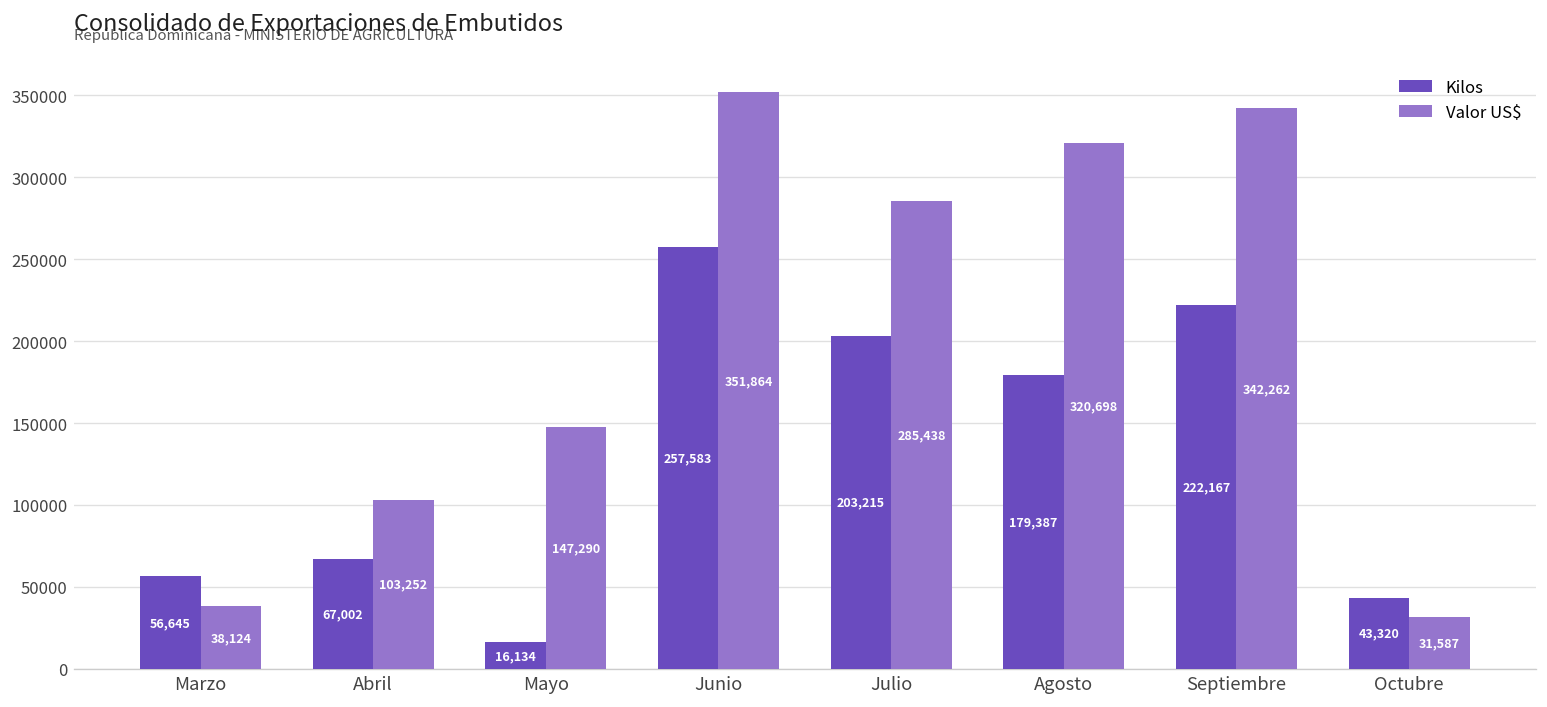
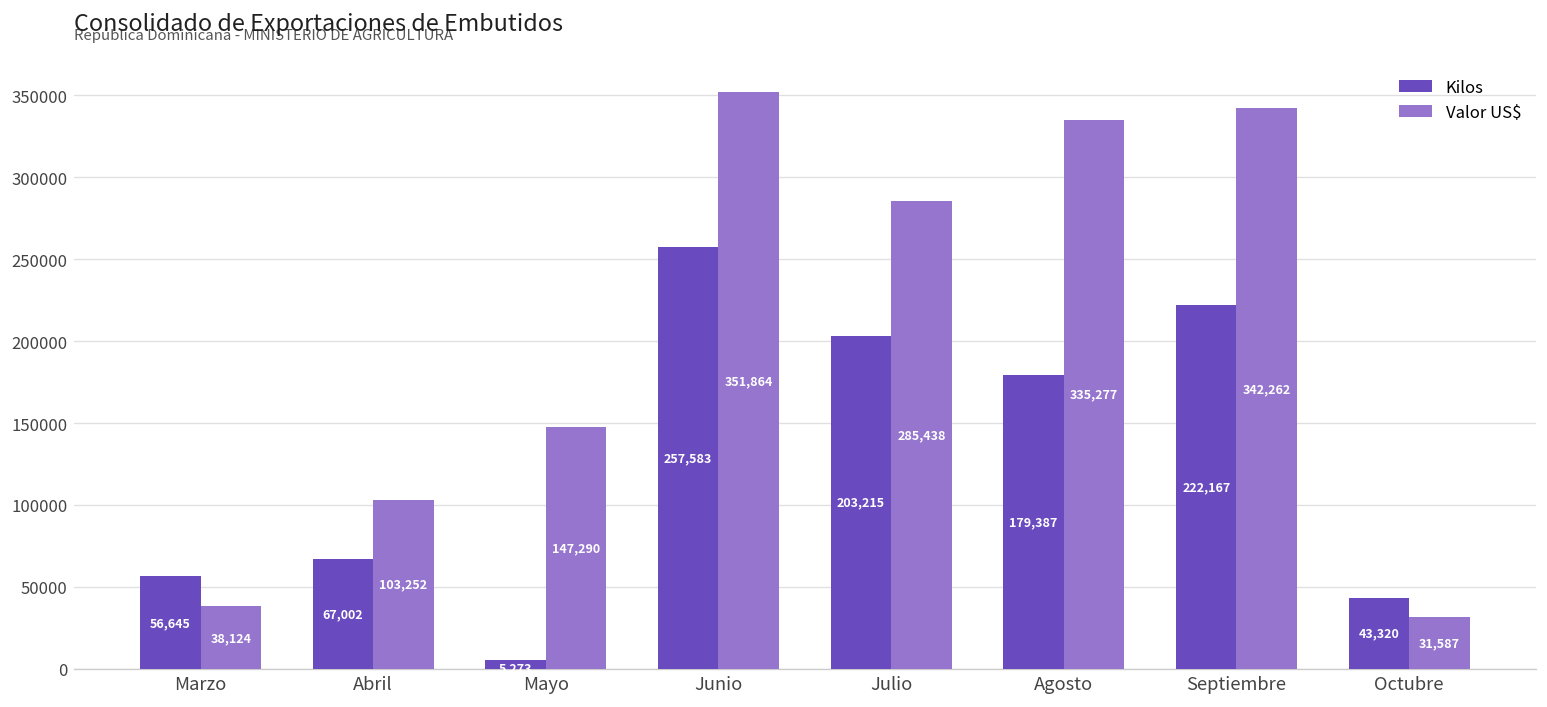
  {
    "Kilos": {
      "Marzo": "56,645",
      "Abril": "67,002",
-     "Mayo": "16,134",
+     "Mayo": "5,273",
      "Junio": "257,583",
      "Julio": "203,215",
      "Agosto": "179,387",
      "Septiembre": "222,167",
      "Octubre": "43,320"
    },
    "Valor US$": {
      "Marzo": "38,124",
      "Abril": "103,252",
      "Mayo": "147,290",
      "Junio": "351,864",
      "Julio": "285,438",
-     "Agosto": "320,698",
+     "Agosto": "335,277",
      "Septiembre": "342,262",
      "Octubre": "31,587"
    }
  }
